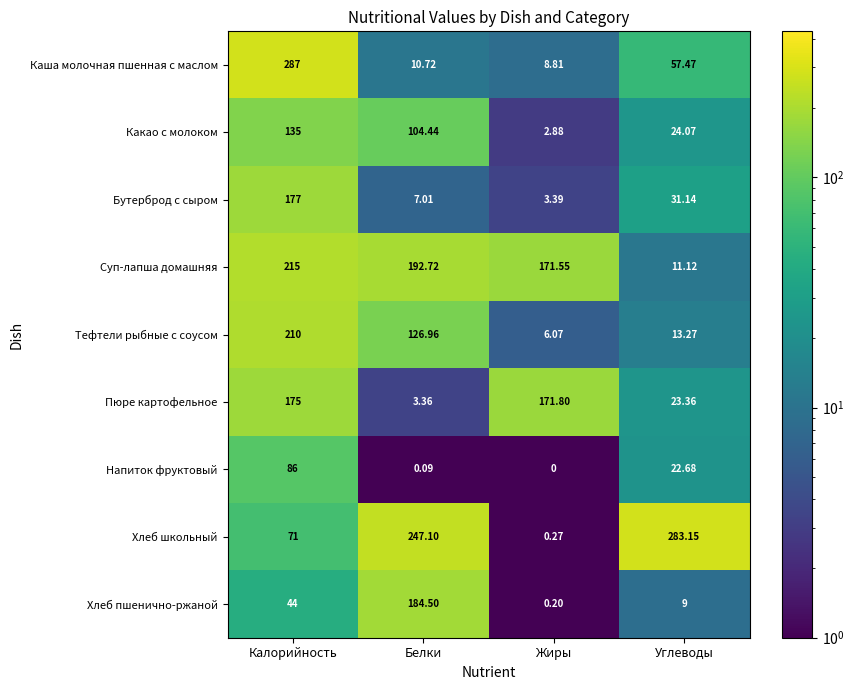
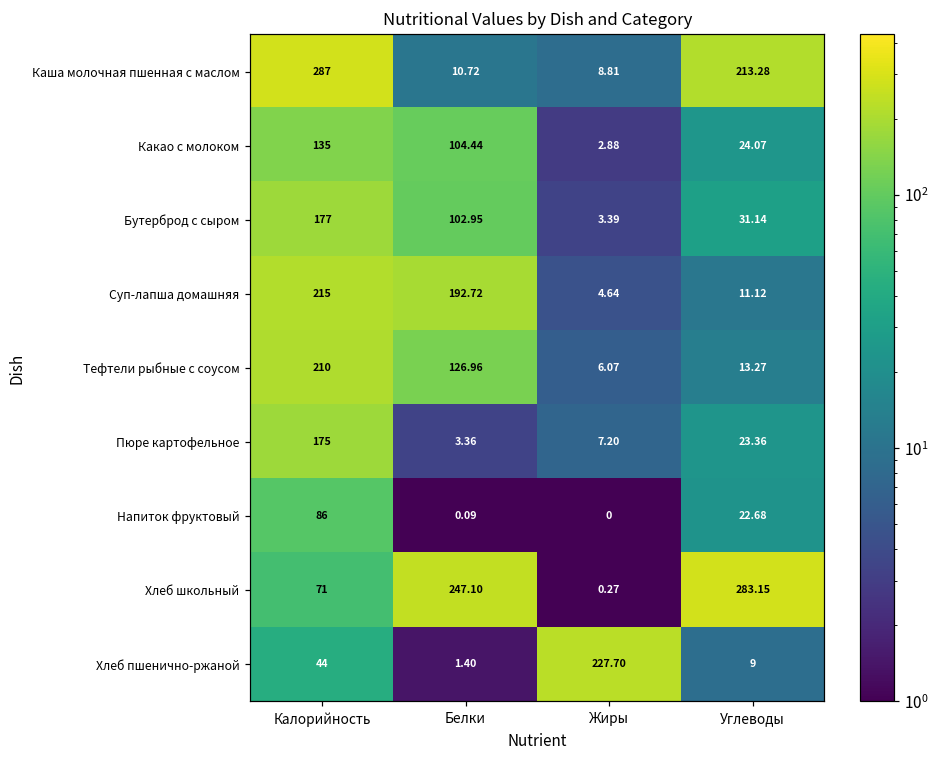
  {
    "Каша молочная пшенная с маслом": {
      "Калорийность": 287,
      "Белки": 10.72,
      "Жиры": 8.81,
-     "Углеводы": 57.47
+     "Углеводы": 213.28
    },
    "Какао с молоком": {
      "Калорийность": 135,
      "Белки": 104.44,
      "Жиры": 2.88,
      "Углеводы": 24.07
    },
    "Бутерброд с сыром": {
      "Калорийность": 177,
-     "Белки": 7.01,
+     "Белки": 102.95,
      "Жиры": 3.39,
      "Углеводы": 31.14
    },
    "Суп-лапша домашняя": {
      "Калорийность": 215,
      "Белки": 192.72,
-     "Жиры": 171.55,
+     "Жиры": 4.64,
      "Углеводы": 11.12
    },
    "Тефтели рыбные с соусом": {
      "Калорийность": 210,
      "Белки": 126.96,
      "Жиры": 6.07,
      "Углеводы": 13.27
    },
    "Пюре картофельное": {
      "Калорийность": 175,
      "Белки": 3.36,
-     "Жиры": 171.80,
+     "Жиры": 7.20,
      "Углеводы": 23.36
    },
    "Напиток фруктовый": {
      "Калорийность": 86,
      "Белки": 0.09,
      "Жиры": 0,
      "Углеводы": 22.68
    },
    "Хлеб школьный": {
      "Калорийность": 71,
      "Белки": 247.10,
      "Жиры": 0.27,
      "Углеводы": 283.15
    },
    "Хлеб пшенично-ржаной": {
      "Калорийность": 44,
-     "Белки": 184.50,
-     "Жиры": 0.20,
+     "Белки": 1.40,
+     "Жиры": 227.70,
      "Углеводы": 9
    }
  }
